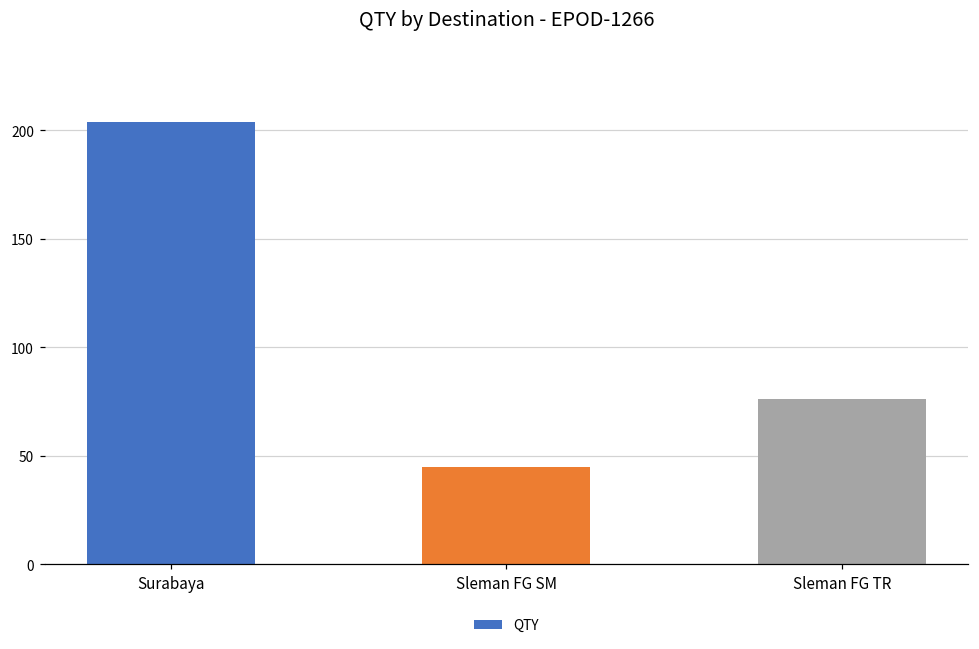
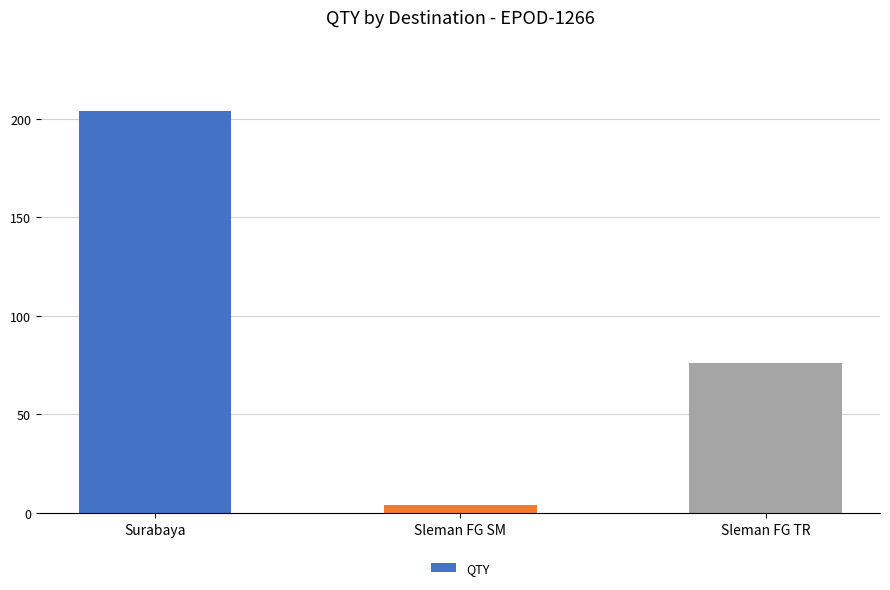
  {
    "Surabaya": 204,
-   "Sleman FG SM": 45,
+   "Sleman FG SM": 4,
    "Sleman FG TR": 76
  }
